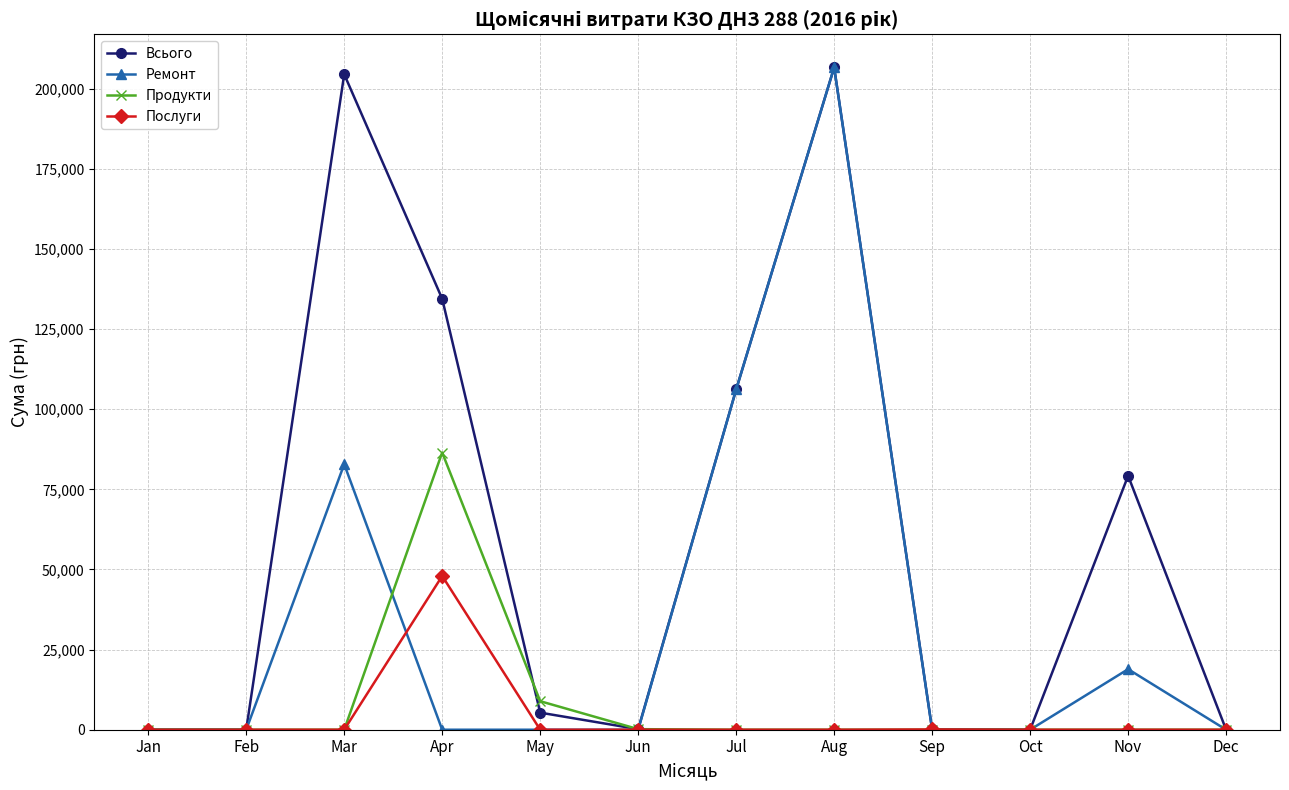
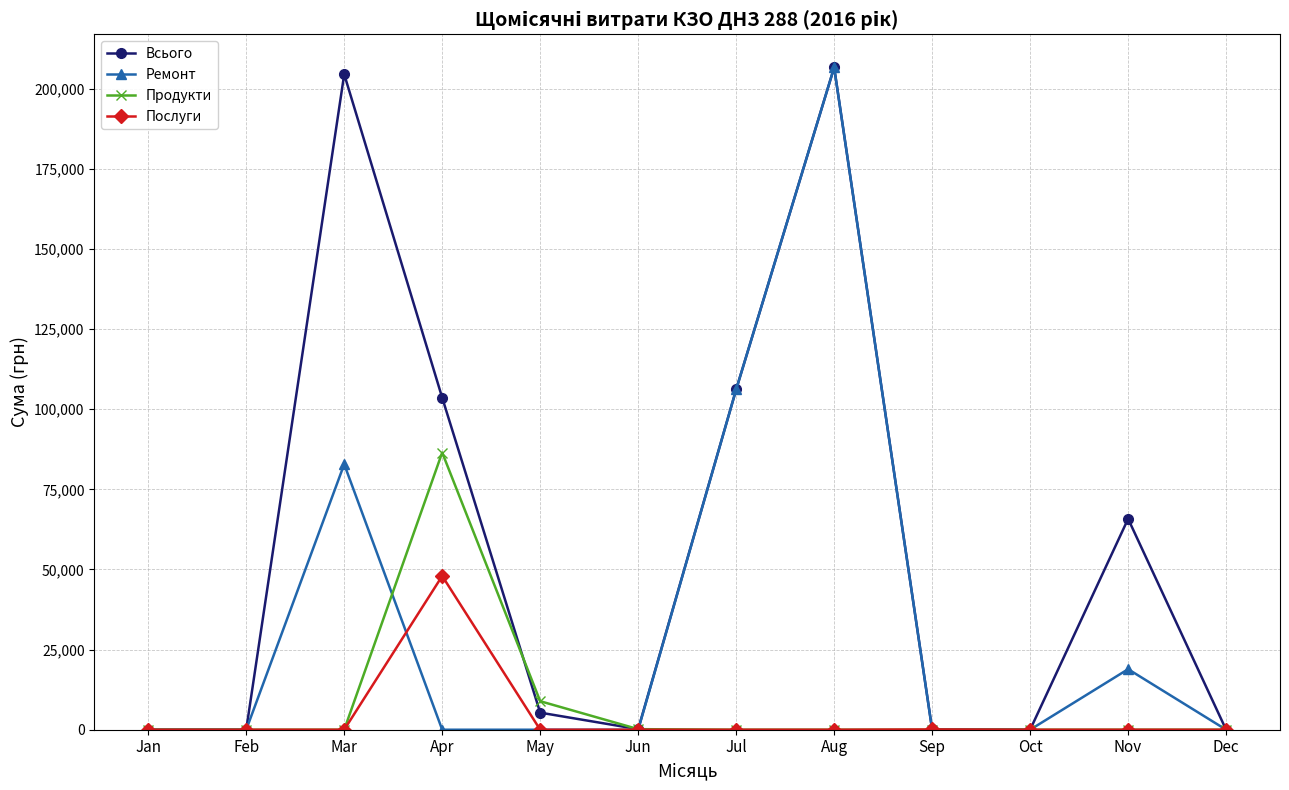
  {
    "Всього": {
      "Mar": "204,000",
-     "Apr": "134,000",
+     "Apr": "104,000",
      "May": "5,000",
-     "Nov": "79,000"
+     "Nov": "66,000"
    },
    "Ремонт": {
      "Mar": "83,000",
      "Apr": "0",
      "Nov": "19,000"
    },
    "Продукти": {
      "Apr": "86,000",
      "May": "9,000"
    },
    "Послуги": {
      "Apr": "48,000"
    }
  }
